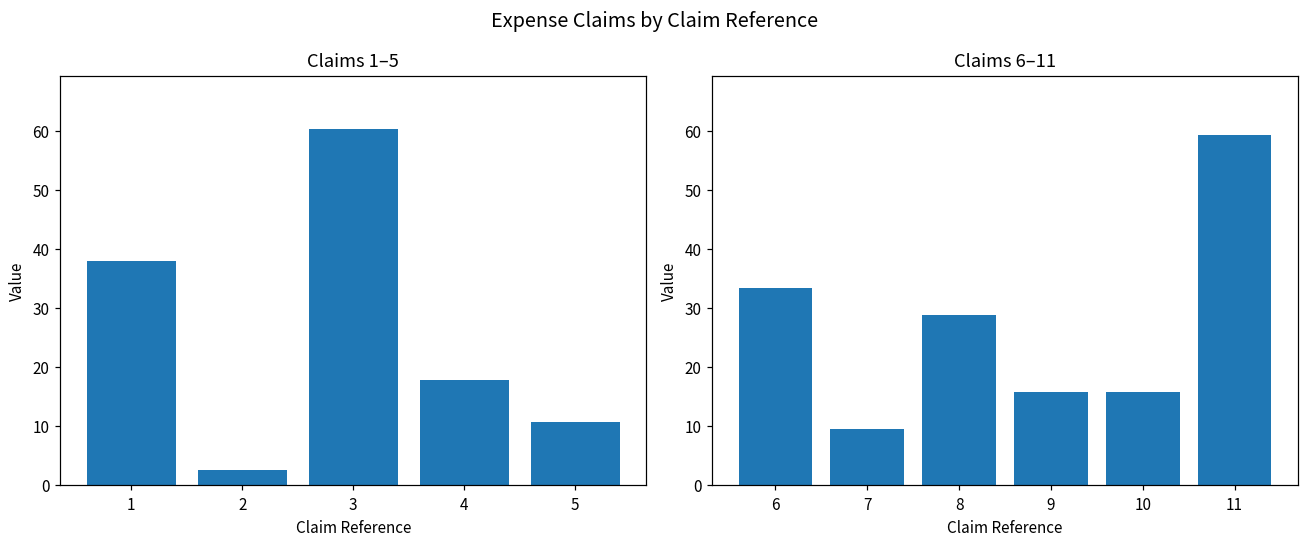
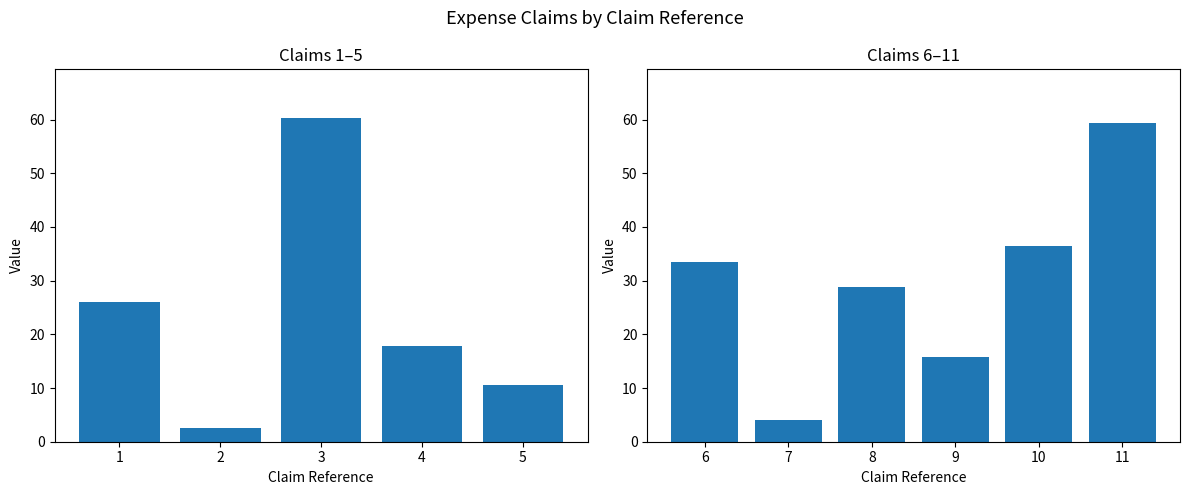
  {
    "Claims 1–5": {
-     "1": 38,
+     "1": 26,
      "2": 3,
      "3": 60,
      "4": 18,
      "5": 11
    },
    "Claims 6–11": {
      "6": 34,
-     "7": 10,
+     "7": 4,
      "8": 29,
      "9": 16,
-     "10": 16,
+     "10": 36,
      "11": 59
    }
  }
